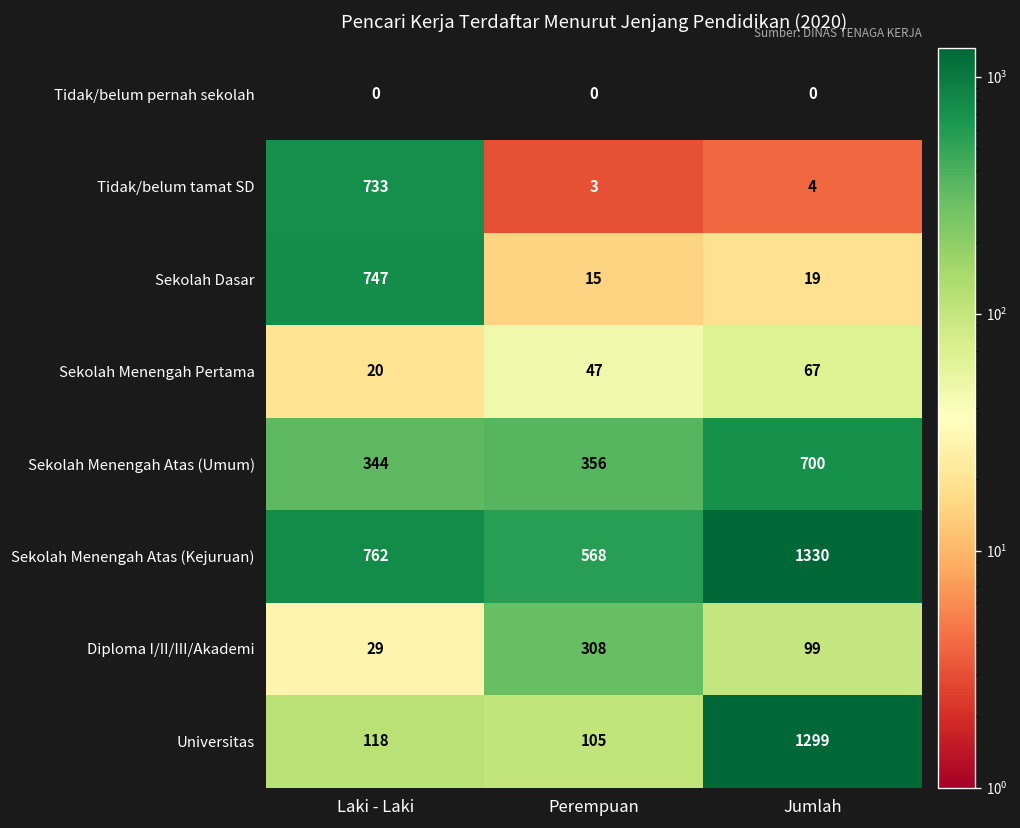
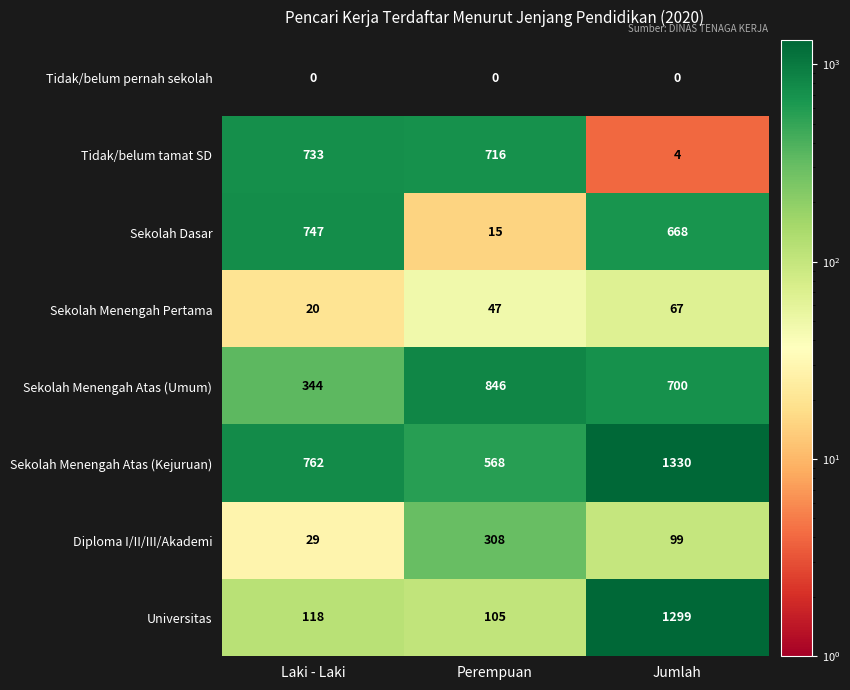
  {
    "Tidak/belum pernah sekolah": {
      "Laki - Laki": 0,
      "Perempuan": 0,
      "Jumlah": 0
    },
    "Tidak/belum tamat SD": {
      "Laki - Laki": 733,
-     "Perempuan": 3,
+     "Perempuan": 716,
      "Jumlah": 4
    },
    "Sekolah Dasar": {
      "Laki - Laki": 747,
      "Perempuan": 15,
-     "Jumlah": 19
+     "Jumlah": 668
    },
    "Sekolah Menengah Pertama": {
      "Laki - Laki": 20,
      "Perempuan": 47,
      "Jumlah": 67
    },
    "Sekolah Menengah Atas (Umum)": {
      "Laki - Laki": 344,
-     "Perempuan": 356,
+     "Perempuan": 846,
      "Jumlah": 700
    },
    "Sekolah Menengah Atas (Kejuruan)": {
      "Laki - Laki": 762,
      "Perempuan": 568,
      "Jumlah": 1330
    },
    "Diploma I/II/III/Akademi": {
      "Laki - Laki": 29,
      "Perempuan": 308,
      "Jumlah": 99
    },
    "Universitas": {
      "Laki - Laki": 118,
      "Perempuan": 105,
      "Jumlah": 1299
    }
  }
